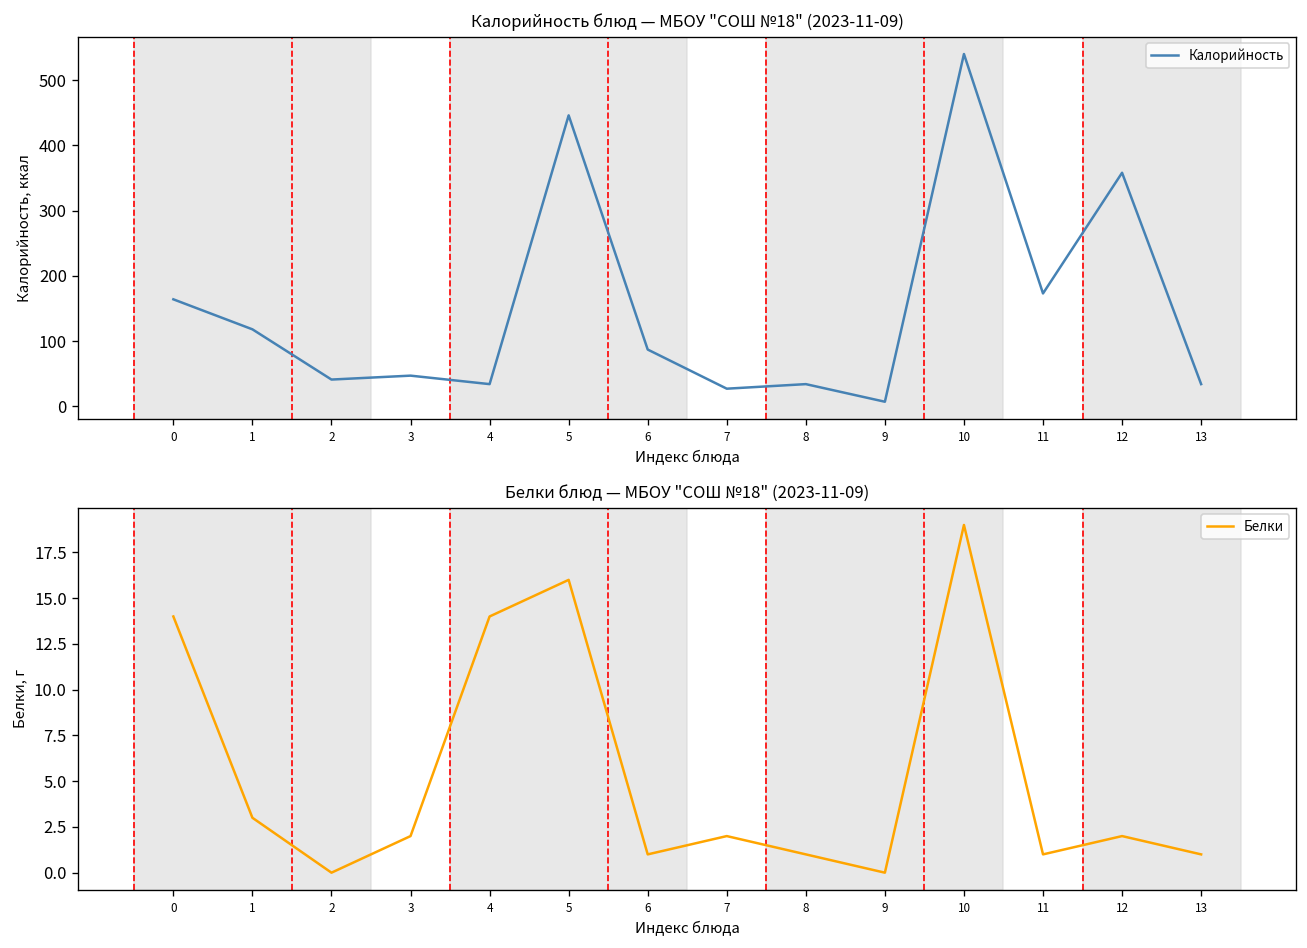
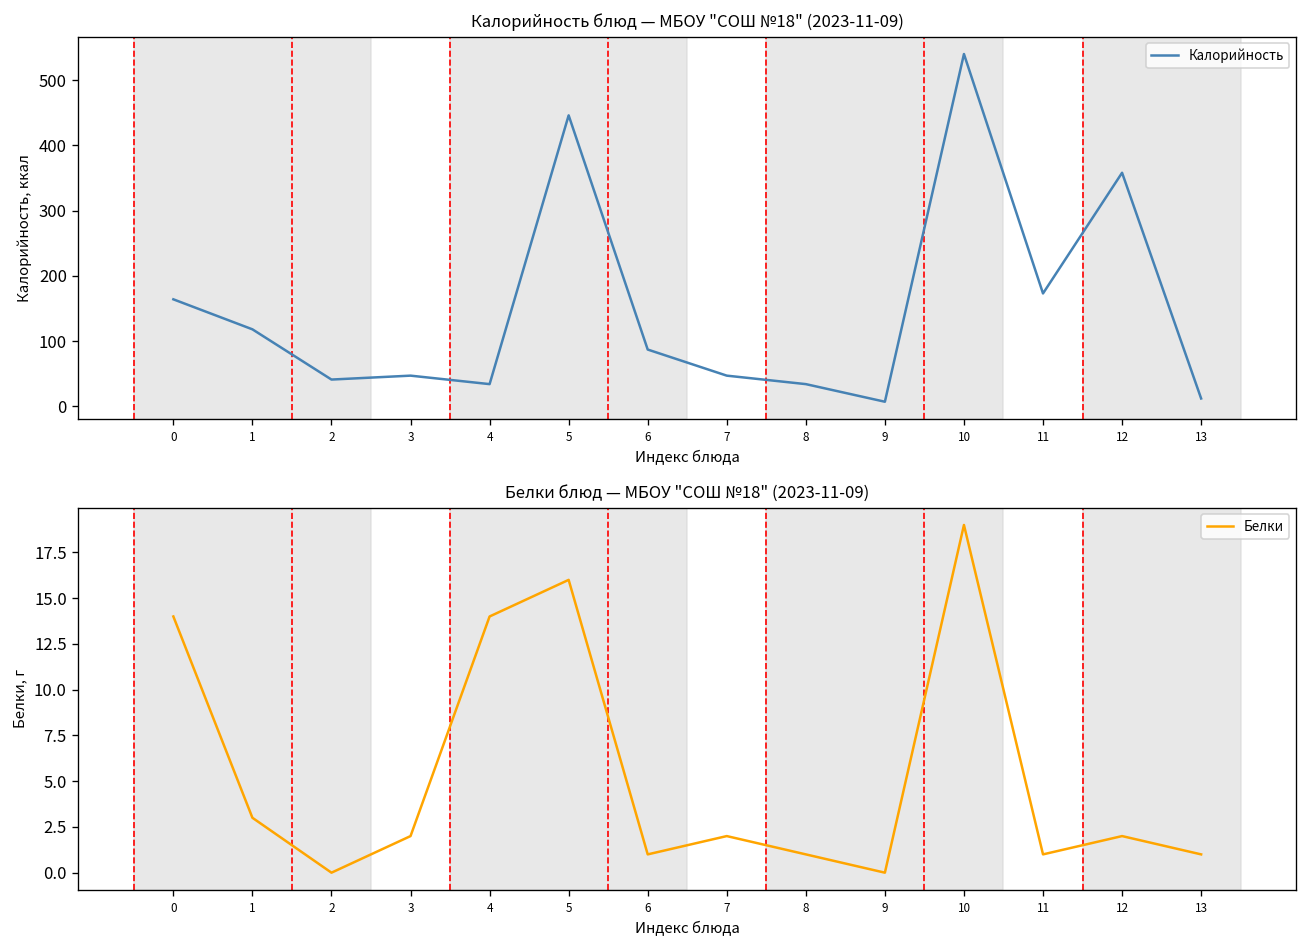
  {
    "Калорийность блюд — МБОУ \"СОШ №18\" (2023-11-09)": {
      "0": 160,
      "1": 120,
      "2": 40,
      "3": 50,
      "4": 30,
      "5": 450,
      "6": 90,
-     "7": 30,
+     "7": 50,
      "8": 30,
      "9": 10,
      "10": 540,
      "11": 170,
      "12": 360,
-     "13": 30
+     "13": 10
    },
    "Белки блюд — МБОУ \"СОШ №18\" (2023-11-09)": {
      "0": 14.0,
      "1": 3.0,
      "2": 0.0,
      "3": 2.0,
      "4": 14.0,
      "5": 16.0,
      "6": 1.0,
      "7": 2.0,
      "8": 1.0,
      "9": 0.0,
      "10": 19.0,
      "11": 1.0,
      "12": 2.0,
      "13": 1.0
    }
  }
